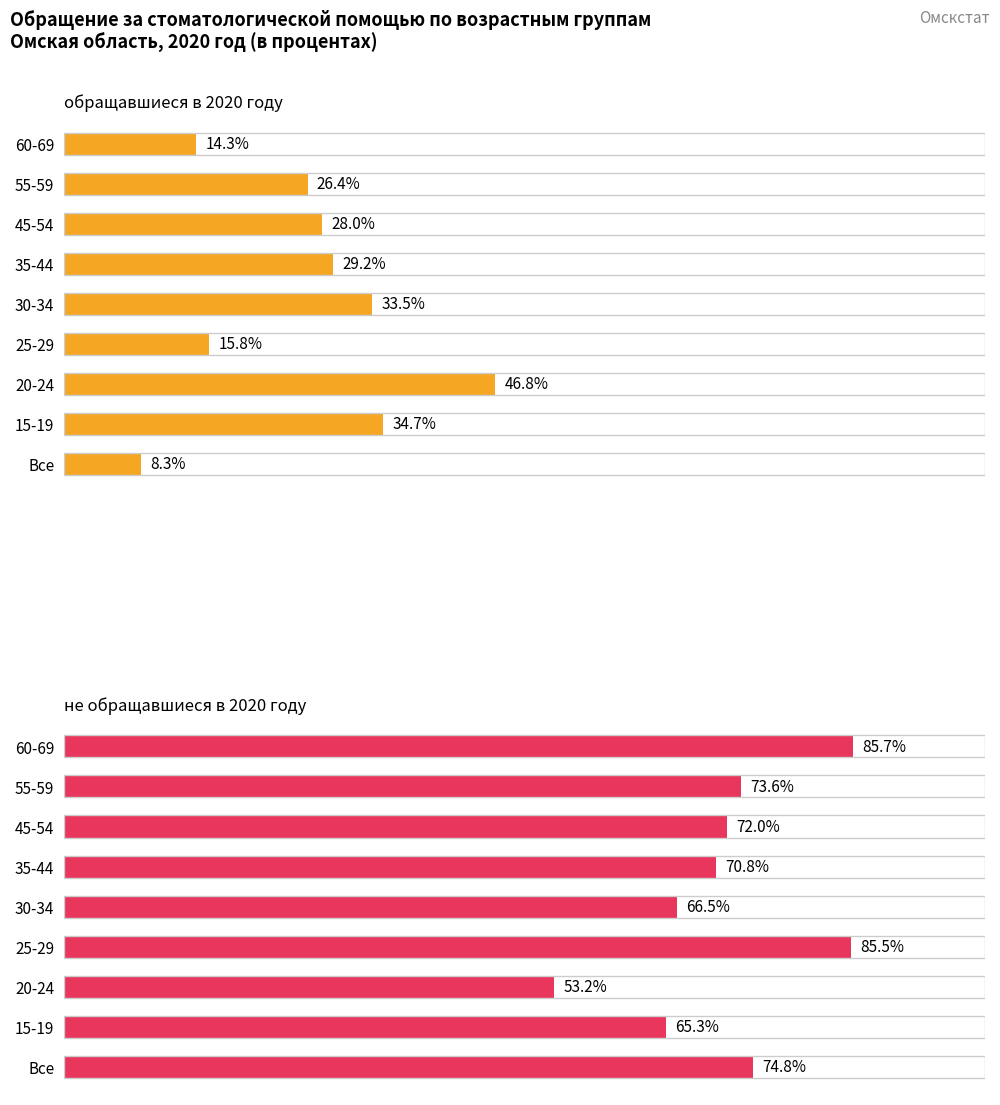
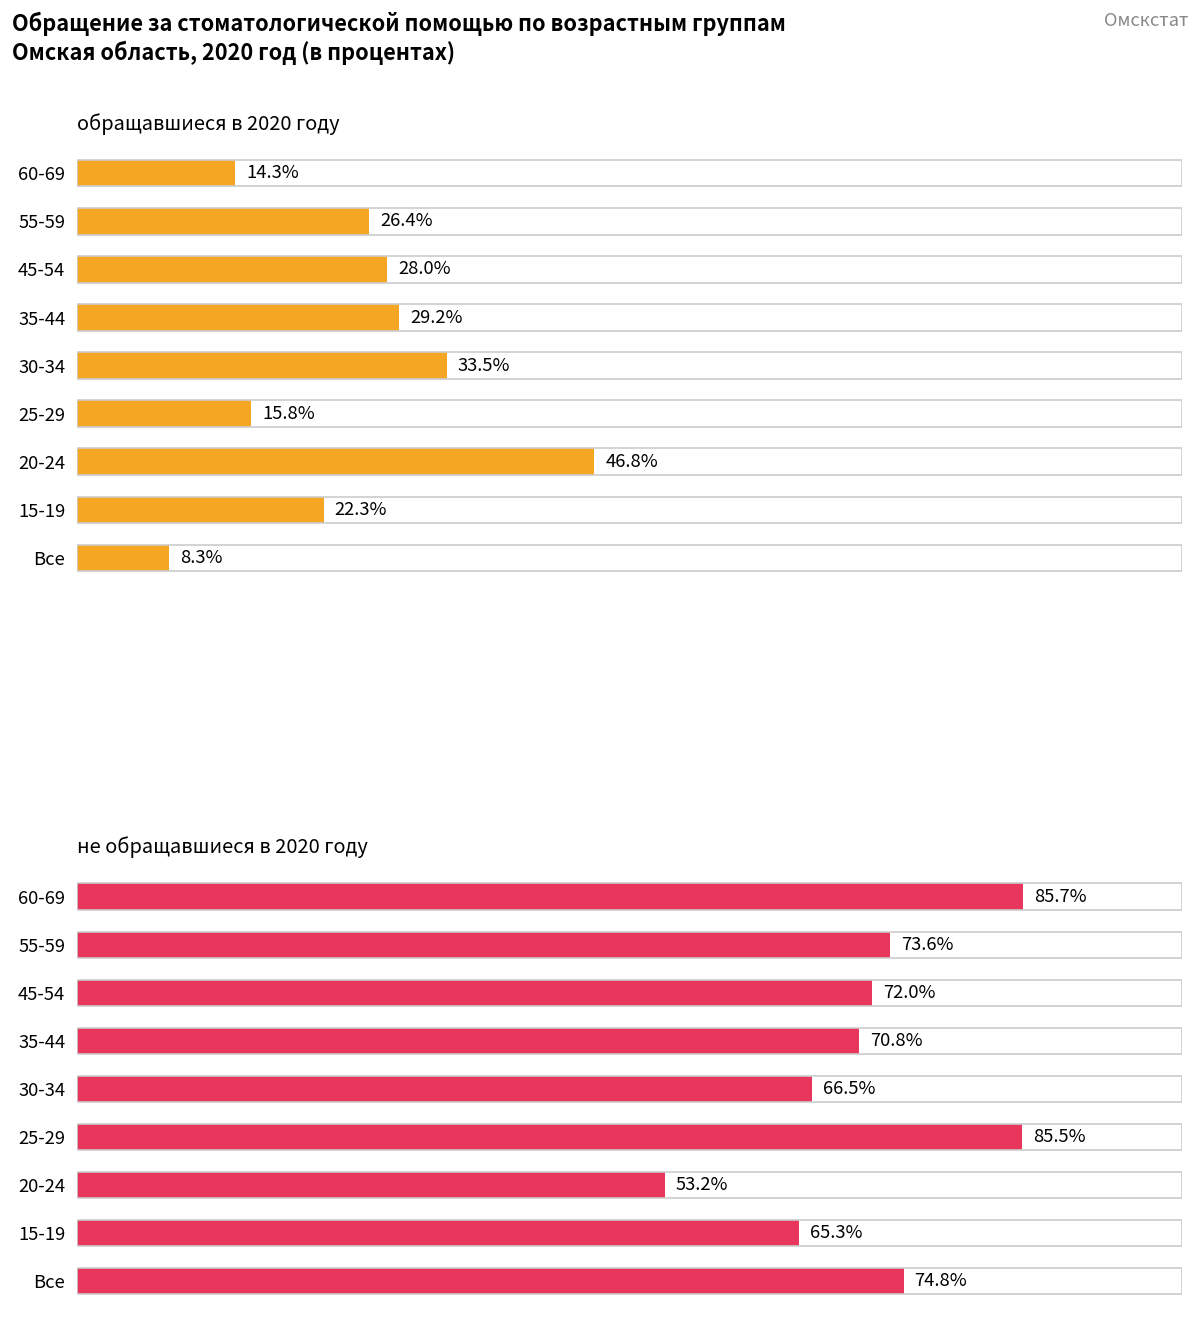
  {
    "обращавшиеся в 2020 году": {
      "60-69": "14.3%",
      "55-59": "26.4%",
      "45-54": "28.0%",
      "35-44": "29.2%",
      "30-34": "33.5%",
      "25-29": "15.8%",
      "20-24": "46.8%",
-     "15-19": "34.7%",
+     "15-19": "22.3%",
      "Все": "8.3%"
    },
    "не обращавшиеся в 2020 году": {
      "60-69": "85.7%",
      "55-59": "73.6%",
      "45-54": "72.0%",
      "35-44": "70.8%",
      "30-34": "66.5%",
      "25-29": "85.5%",
      "20-24": "53.2%",
      "15-19": "65.3%",
      "Все": "74.8%"
    }
  }
